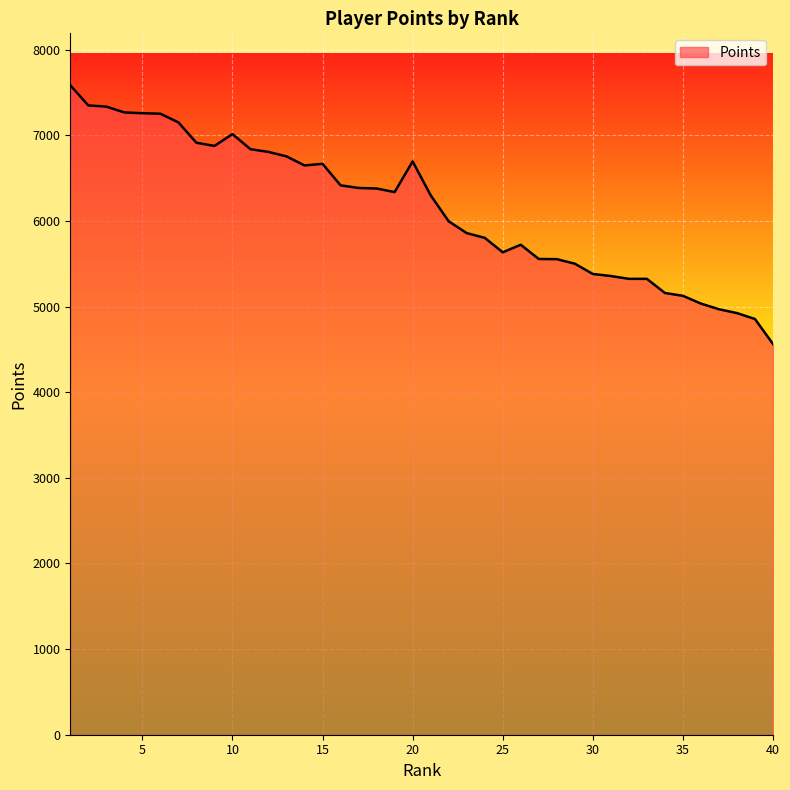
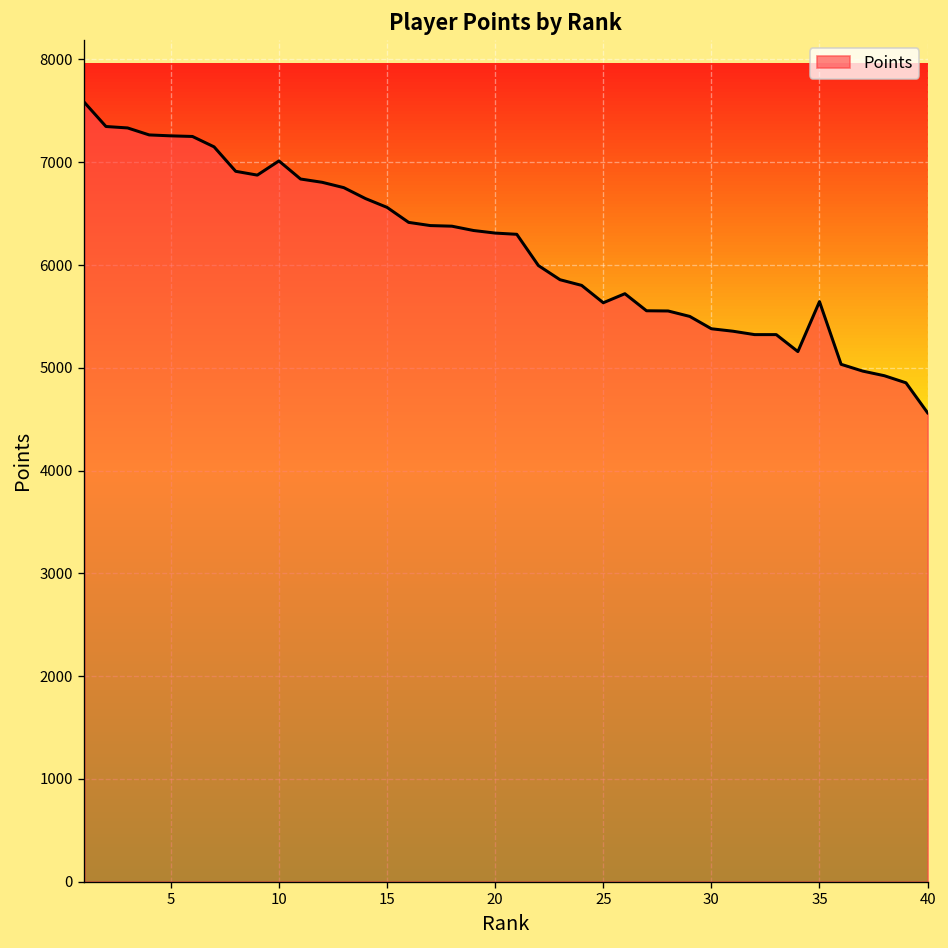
  {
    "5": 7300,
    "10": 7000,
-   "15": 6700,
-   "20": 6700,
+   "15": 6600,
+   "20": 6300,
    "25": 5600,
    "30": 5400,
-   "35": 5100,
+   "35": 5600,
    "40": 4600
  }
